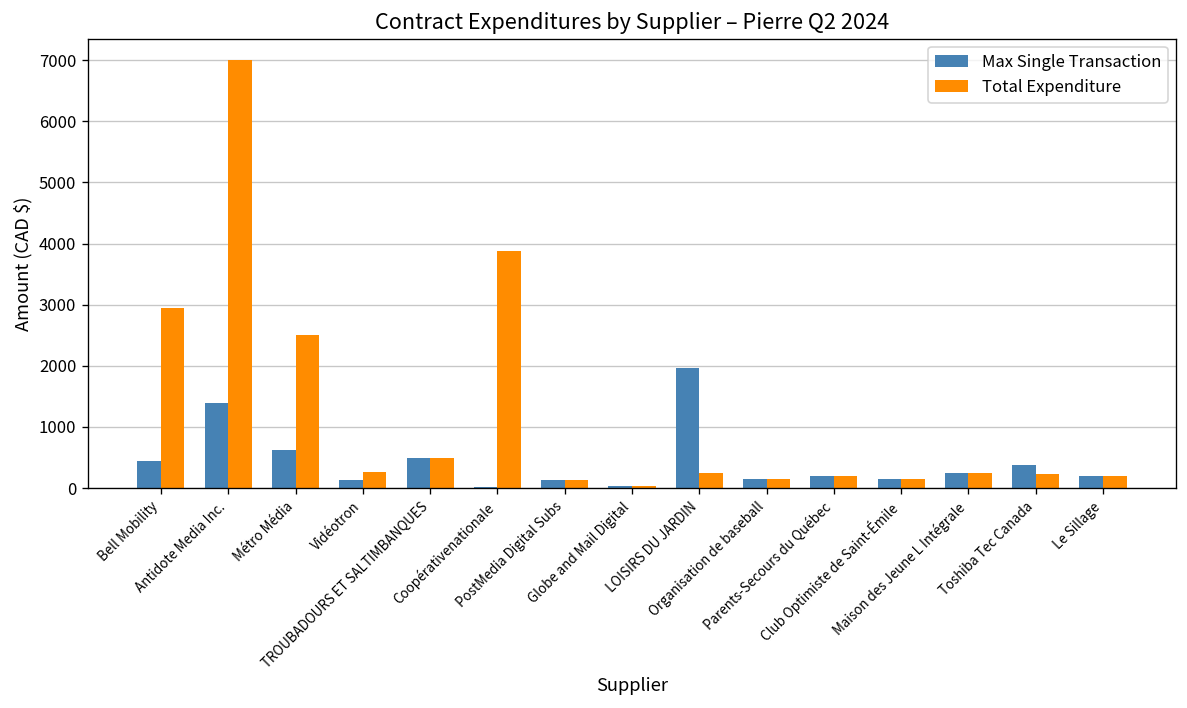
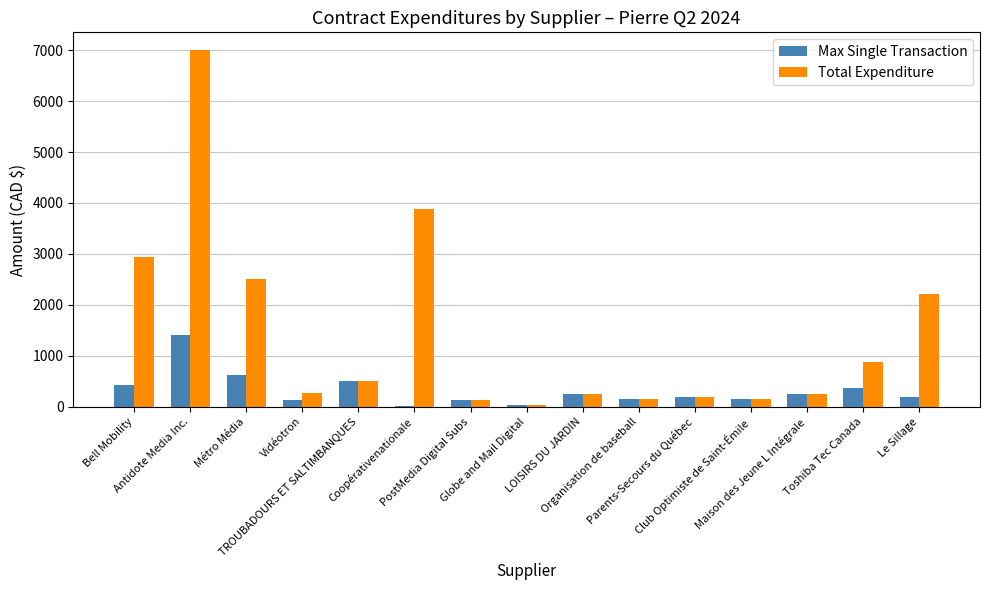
  {
    "Max Single Transaction": {
      "Bell Mobility": 400,
      "Antidote Media Inc.": 1400,
      "Métro Média": 600,
      "Vidéotron": 100,
      "TROUBADOURS ET SALTIMBANQUES": 500,
      "PostMedia Digital Subs": 100,
-     "LOISIRS DU JARDIN": 2000,
+     "LOISIRS DU JARDIN": 300,
      "Organisation de baseball": 200,
      "Parents-Secours du Québec": 200,
      "Club Optimiste de Saint-Émile": 200,
      "Maison des Jeune L Intégrale": 300,
      "Toshiba Tec Canada": 400,
      "Le Sillage": 200
    },
    "Total Expenditure": {
      "Bell Mobility": 2900,
      "Antidote Media Inc.": 7000,
      "Métro Média": 2500,
      "Vidéotron": 300,
      "TROUBADOURS ET SALTIMBANQUES": 500,
      "Coopérativenationale": 3900,
      "PostMedia Digital Subs": 100,
      "LOISIRS DU JARDIN": 300,
      "Organisation de baseball": 200,
      "Parents-Secours du Québec": 200,
      "Club Optimiste de Saint-Émile": 200,
      "Maison des Jeune L Intégrale": 300,
-     "Toshiba Tec Canada": 200,
-     "Le Sillage": 200
+     "Toshiba Tec Canada": 900,
+     "Le Sillage": 2200
    }
  }
